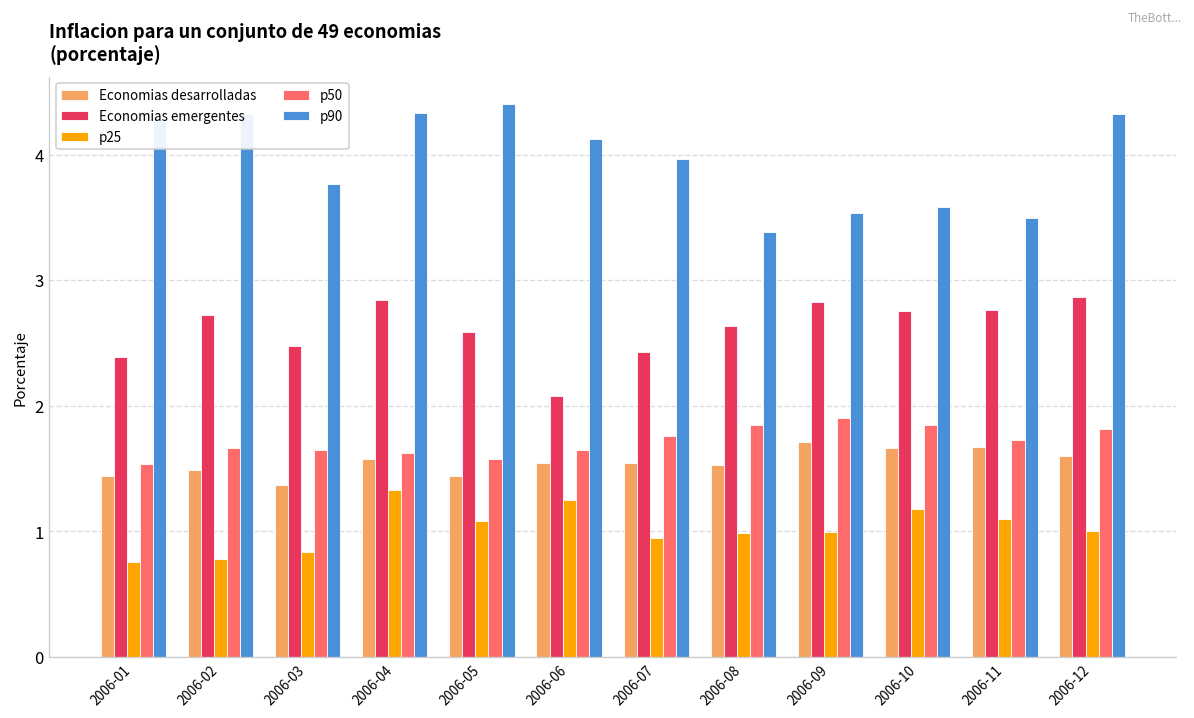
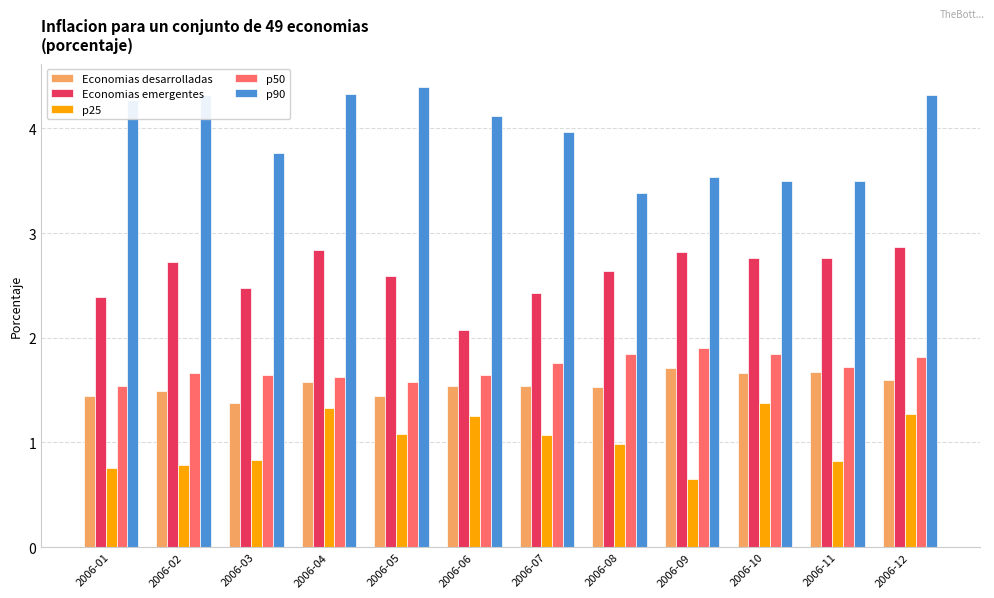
  {
    "p25": {
      "2006-01": 0.76,
      "2006-02": 0.78,
      "2006-03": 0.84,
      "2006-04": 1.33,
      "2006-05": 1.08,
      "2006-06": 1.25,
-     "2006-07": 0.95,
+     "2006-07": 1.07,
      "2006-08": 0.99,
-     "2006-09": 1.00,
-     "2006-10": 1.18,
-     "2006-11": 1.10,
-     "2006-12": 1.00
+     "2006-09": 0.65,
+     "2006-10": 1.37,
+     "2006-11": 0.83,
+     "2006-12": 1.27
    },
    "p90": {
      "2006-03": 3.76,
      "2006-04": 4.33,
      "2006-05": 4.40,
      "2006-06": 4.12,
      "2006-07": 3.96,
      "2006-08": 3.38,
      "2006-09": 3.54,
-     "2006-10": 3.58,
+     "2006-10": 3.50,
      "2006-11": 3.50,
      "2006-12": 4.32
    }
  }
